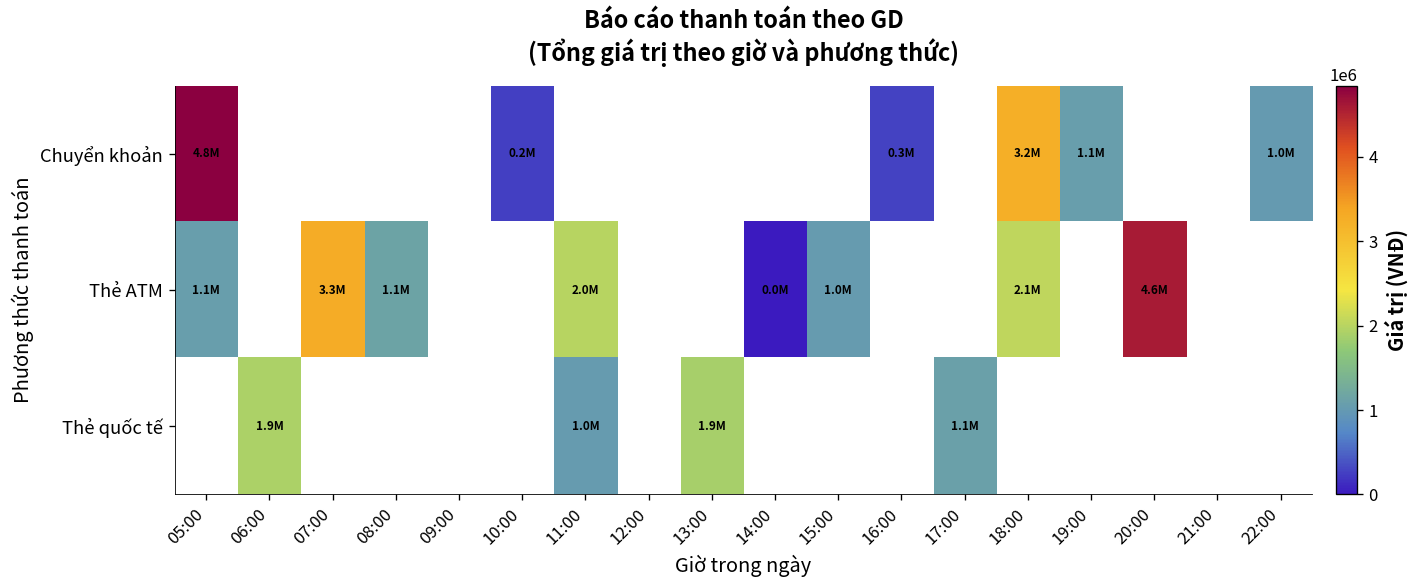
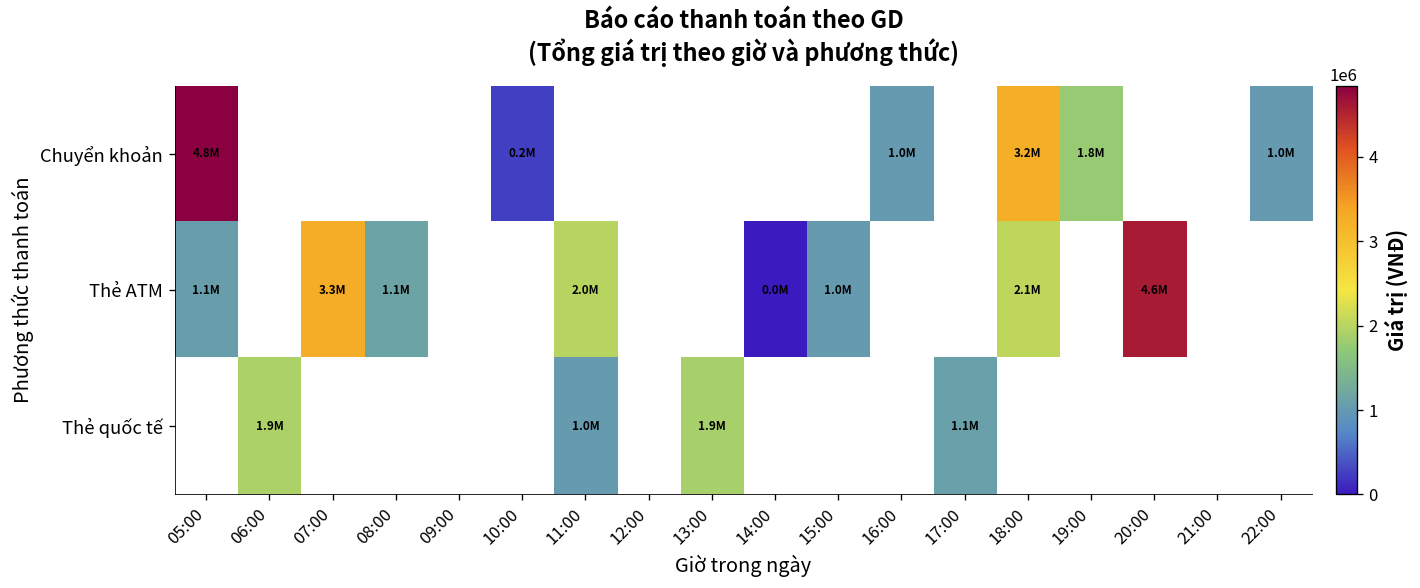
  {
    "Chuyển khoản": {
      "05:00": "4.8M",
      "10:00": "0.2M",
-     "16:00": "0.3M",
+     "16:00": "1.0M",
      "18:00": "3.2M",
-     "19:00": "1.1M",
+     "19:00": "1.8M",
      "22:00": "1.0M"
    },
    "Thẻ ATM": {
      "05:00": "1.1M",
      "07:00": "3.3M",
      "08:00": "1.1M",
      "11:00": "2.0M",
      "14:00": "0.0M",
      "15:00": "1.0M",
      "18:00": "2.1M",
      "20:00": "4.6M"
    },
    "Thẻ quốc tế": {
      "06:00": "1.9M",
      "11:00": "1.0M",
      "13:00": "1.9M",
      "17:00": "1.1M"
    }
  }
